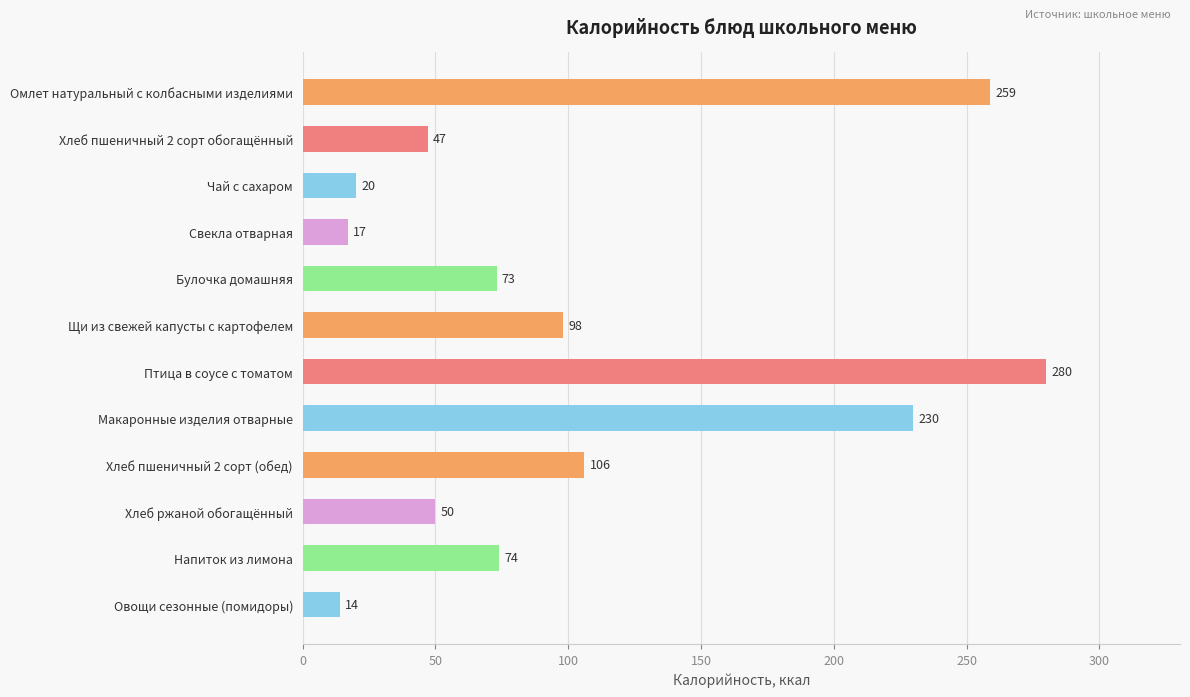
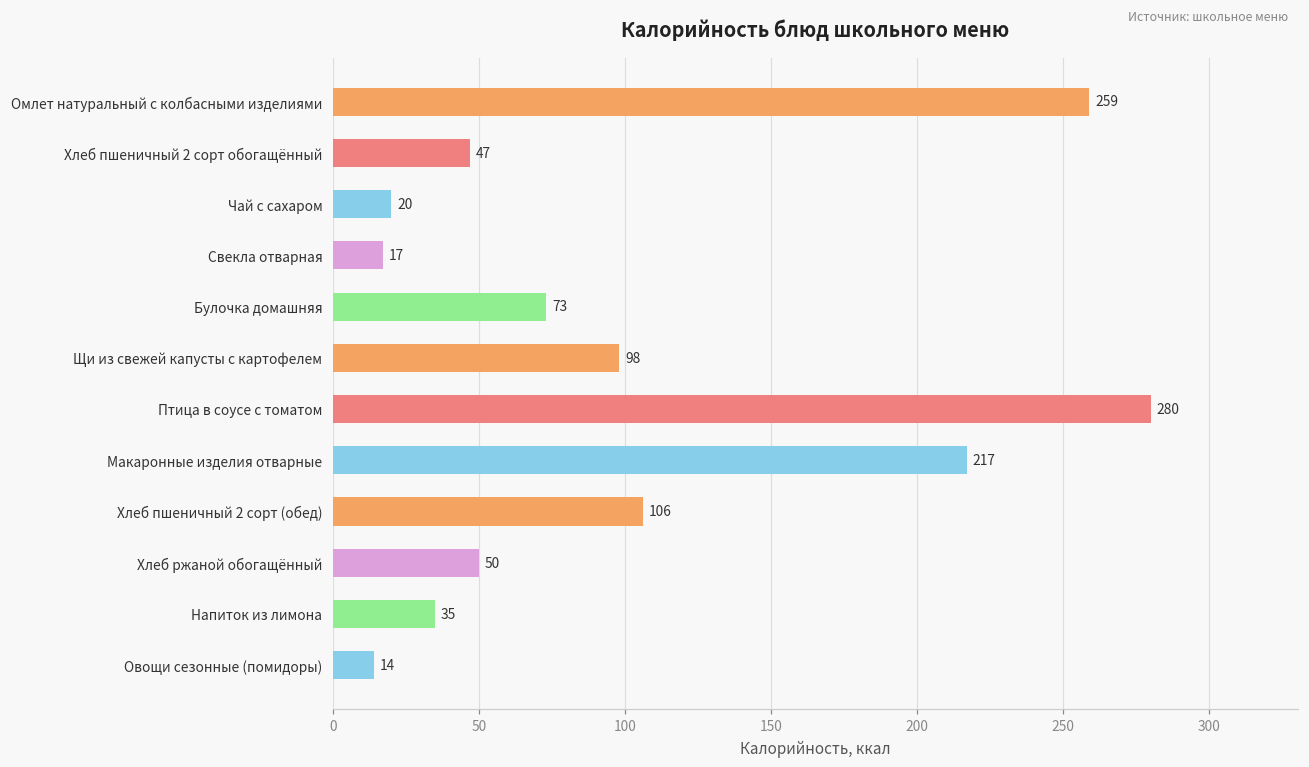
  {
    "Омлет натуральный с колбасными изделиями": 259,
    "Хлеб пшеничный 2 сорт обогащённый": 47,
    "Чай с сахаром": 20,
    "Свекла отварная": 17,
    "Булочка домашняя": 73,
    "Щи из свежей капусты с картофелем": 98,
    "Птица в соусе с томатом": 280,
-   "Макаронные изделия отварные": 230,
+   "Макаронные изделия отварные": 217,
    "Хлеб пшеничный 2 сорт (обед)": 106,
    "Хлеб ржаной обогащённый": 50,
-   "Напиток из лимона": 74,
+   "Напиток из лимона": 35,
    "Овощи сезонные (помидоры)": 14
  }
